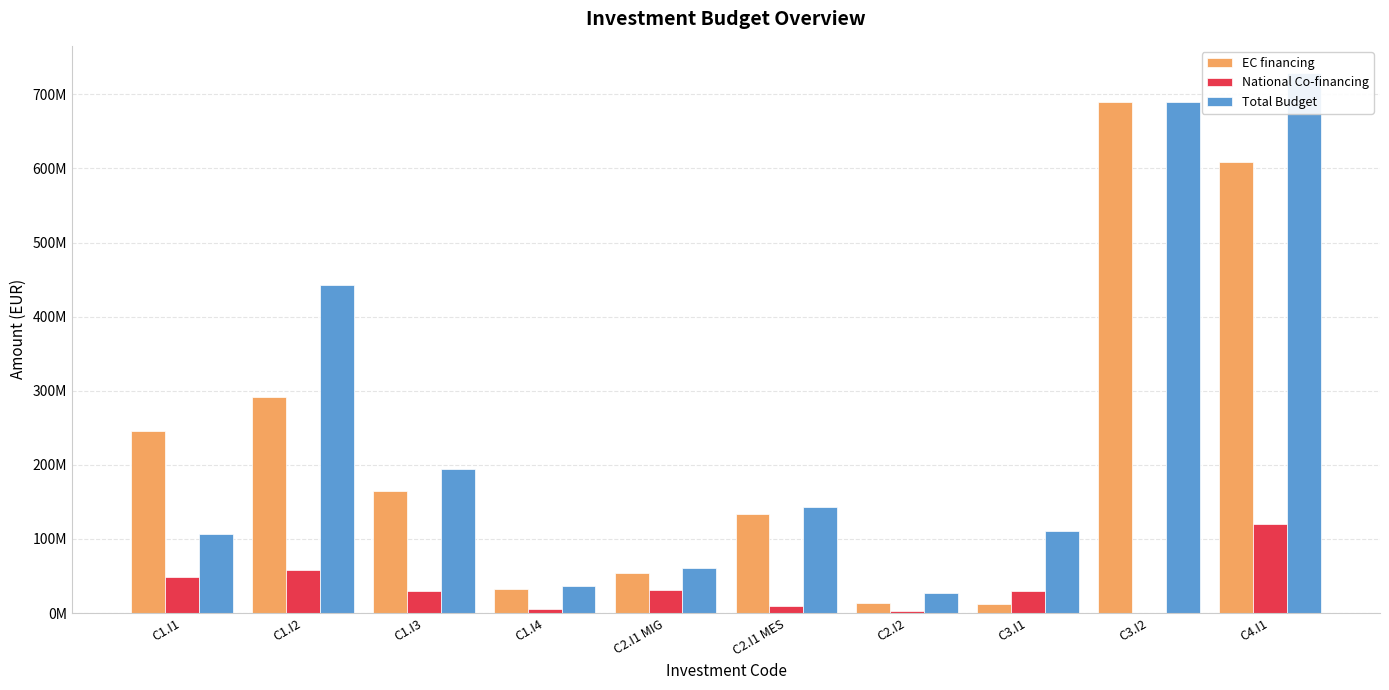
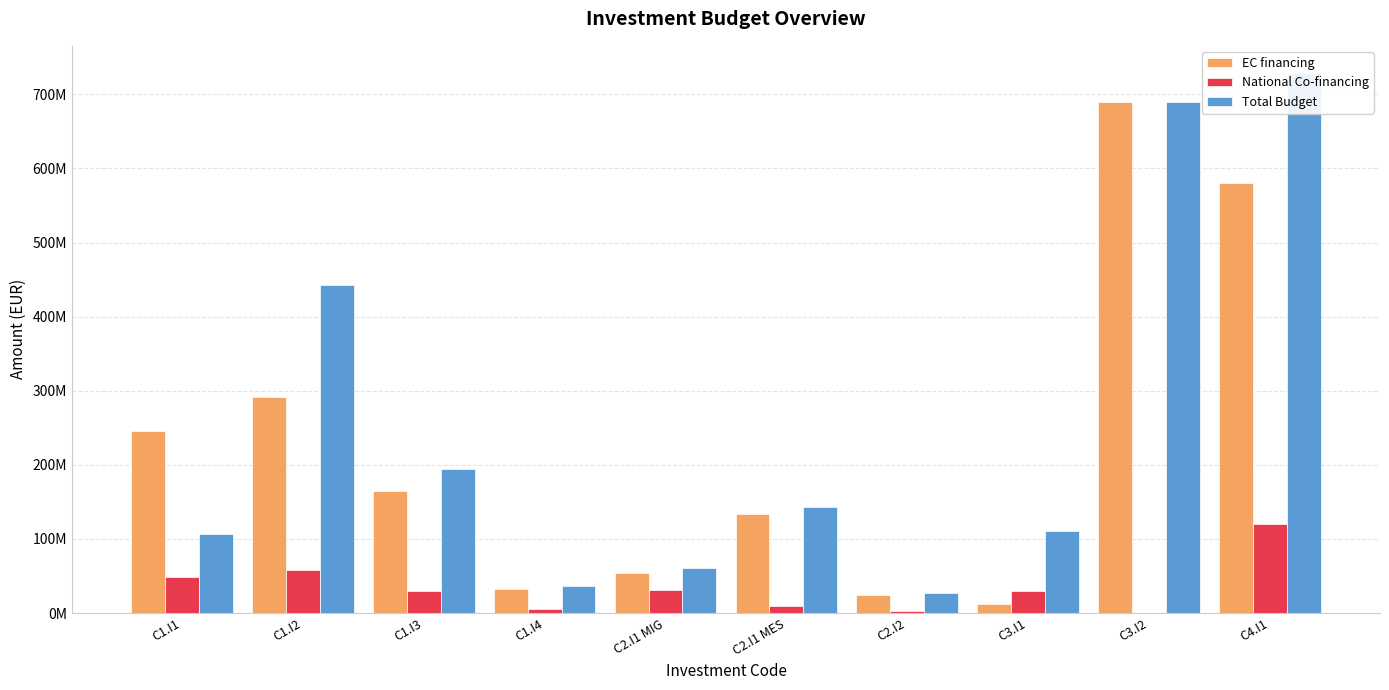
  {
    "EC financing": {
      "C1.I1": 250000000,
      "C1.I2": 290000000,
      "C1.I3": 160000000,
      "C1.I4": 30000000,
      "C2.I1 MIG": 50000000,
      "C2.I1 MES": 130000000,
-     "C2.I2": 10000000,
+     "C2.I2": 20000000,
      "C3.I1": 10000000,
      "C3.I2": 690000000,
-     "C4.I1": 610000000
+     "C4.I1": 580000000
    },
    "National Co-financing": {
      "C1.I1": 50000000,
      "C1.I2": 60000000,
      "C1.I3": 30000000,
      "C1.I4": 0,
      "C2.I1 MIG": 30000000,
      "C2.I1 MES": 10000000,
      "C3.I1": 30000000,
      "C4.I1": 120000000
    },
    "Total Budget": {
      "C1.I1": 110000000,
      "C1.I2": 440000000,
      "C1.I3": 190000000,
      "C1.I4": 40000000,
      "C2.I1 MIG": 60000000,
      "C2.I1 MES": 140000000,
      "C2.I2": 30000000,
      "C3.I1": 110000000,
      "C3.I2": 690000000
    }
  }
